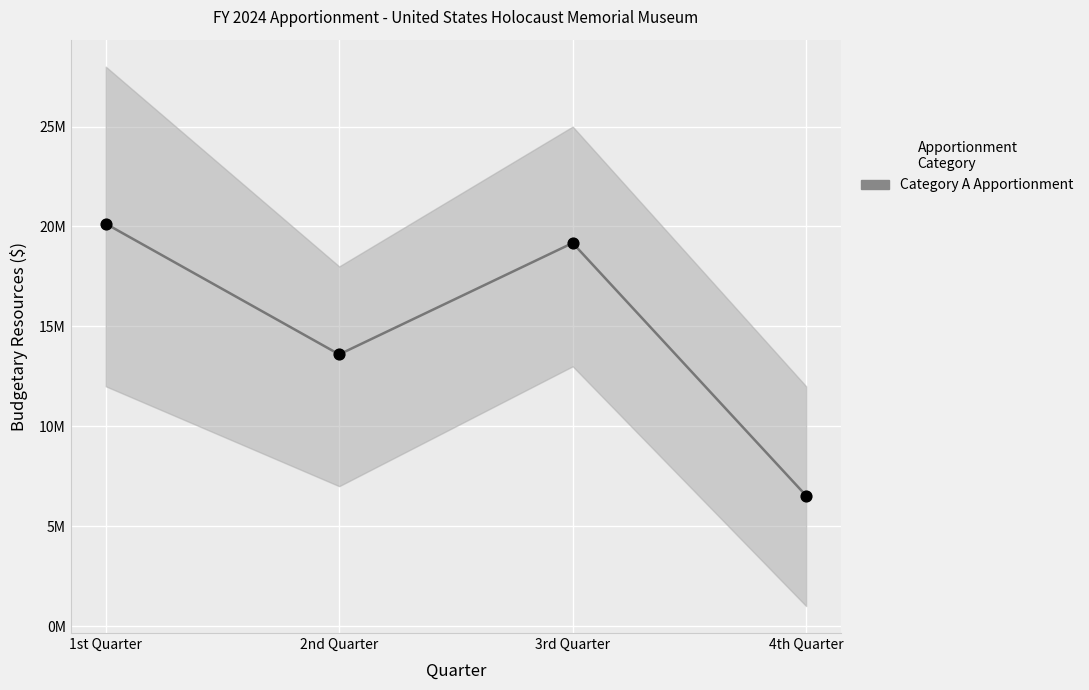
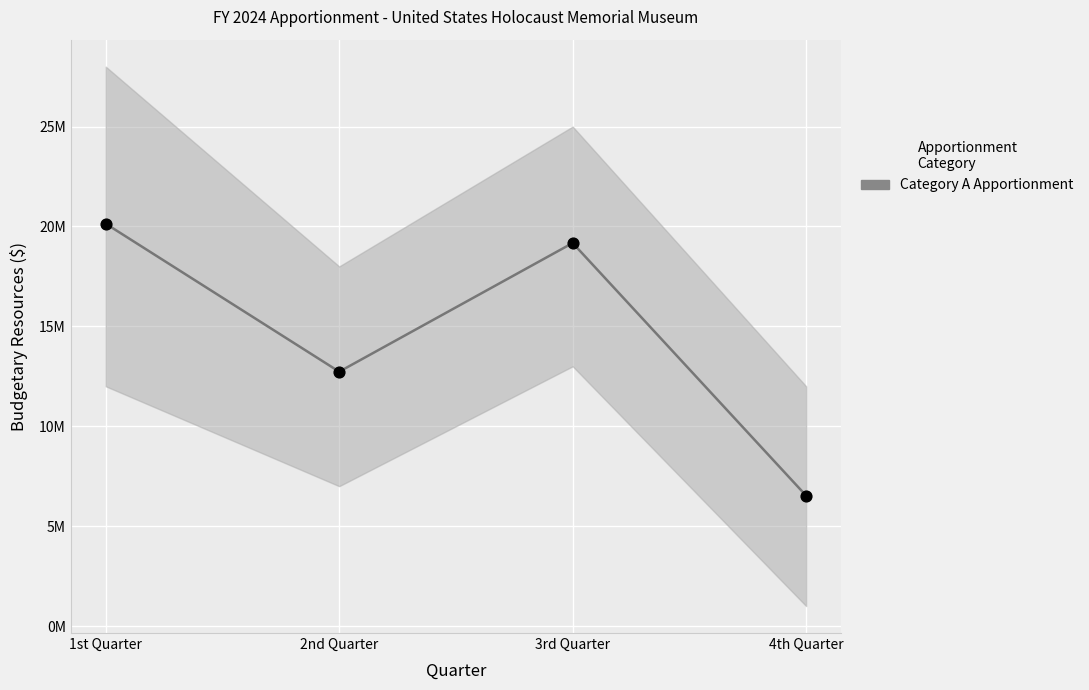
  {
    "Category A Apportionment": {
      "1st Quarter": 20100000,
-     "2nd Quarter": 13600000,
+     "2nd Quarter": 12700000,
      "3rd Quarter": 19200000,
      "4th Quarter": 6500000
    }
  }
